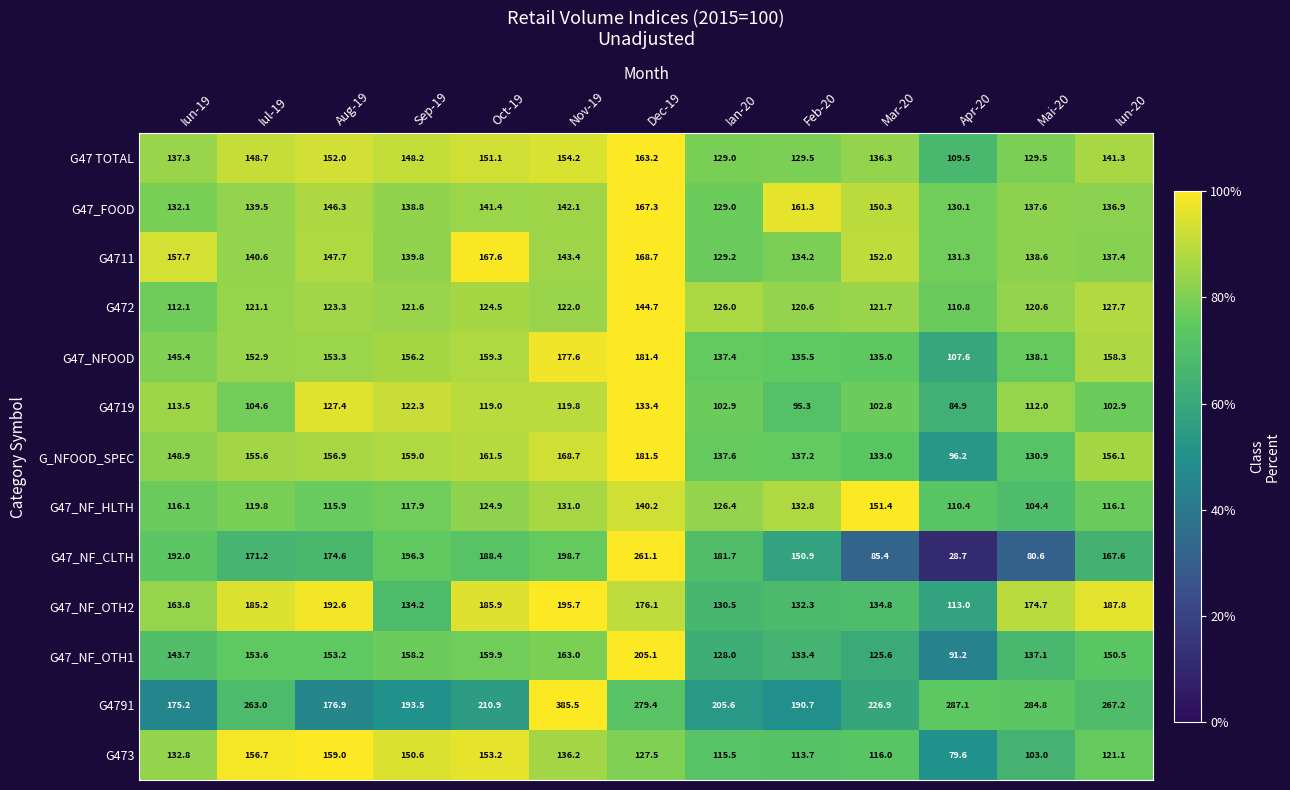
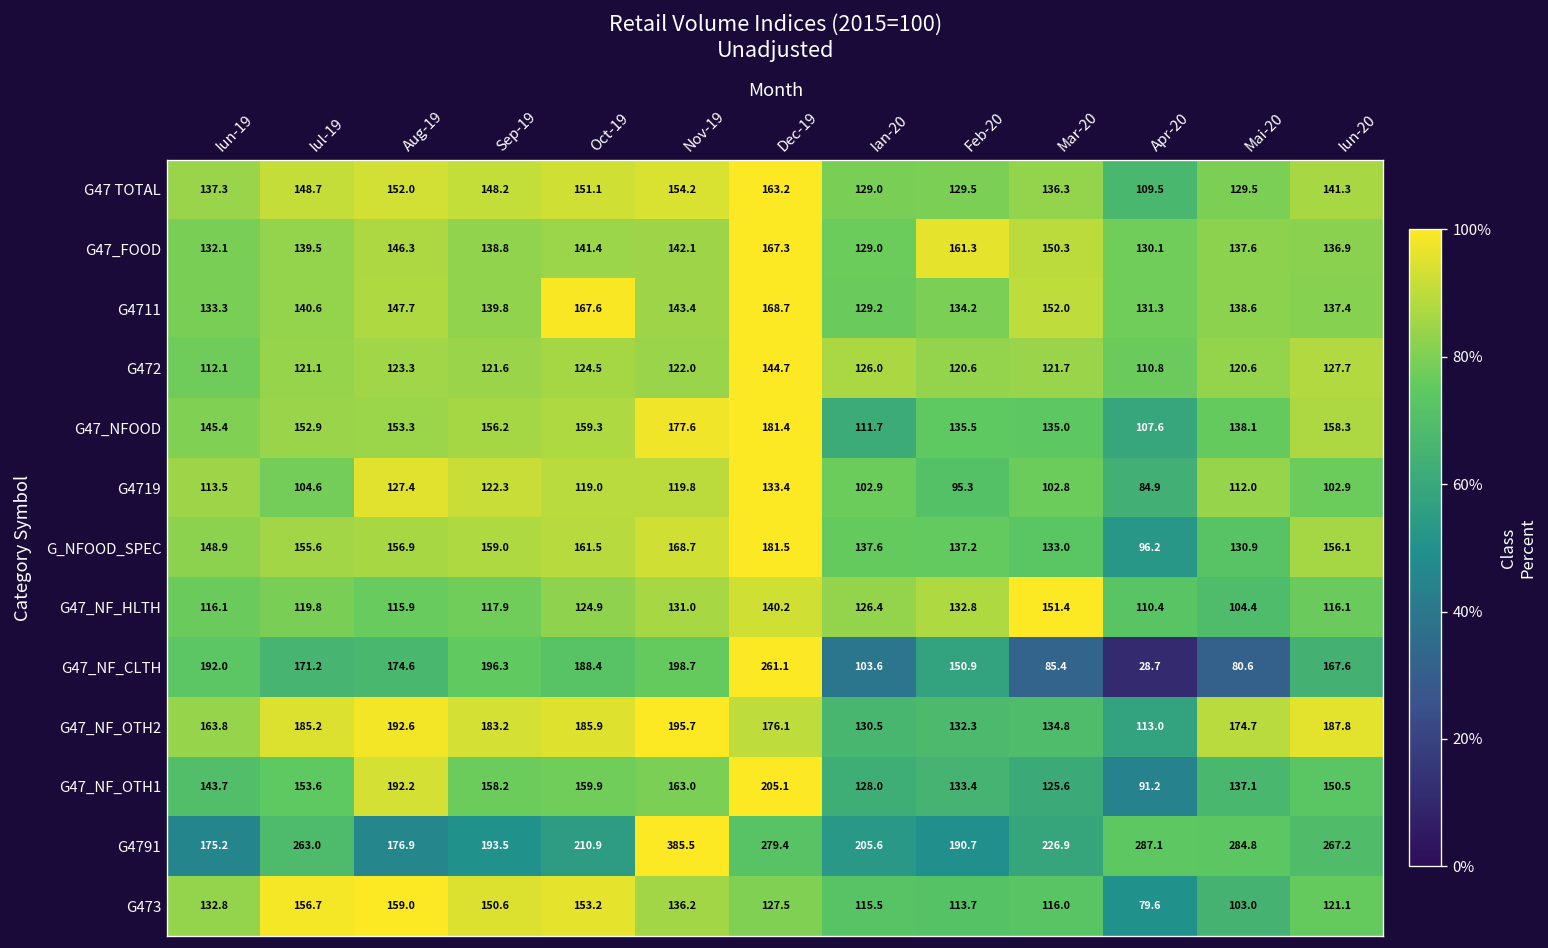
  {
    "G47 TOTAL": {
      "Iun-19": 137.3,
      "Iul-19": 148.7,
      "Aug-19": 152.0,
      "Sep-19": 148.2,
      "Oct-19": 151.1,
      "Nov-19": 154.2,
      "Dec-19": 163.2,
      "Ian-20": 129.0,
      "Feb-20": 129.5,
      "Mar-20": 136.3,
      "Apr-20": 109.5,
      "Mai-20": 129.5,
      "Iun-20": 141.3
    },
    "G47_FOOD": {
      "Iun-19": 132.1,
      "Iul-19": 139.5,
      "Aug-19": 146.3,
      "Sep-19": 138.8,
      "Oct-19": 141.4,
      "Nov-19": 142.1,
      "Dec-19": 167.3,
      "Ian-20": 129.0,
      "Feb-20": 161.3,
      "Mar-20": 150.3,
      "Apr-20": 130.1,
      "Mai-20": 137.6,
      "Iun-20": 136.9
    },
    "G4711": {
-     "Iun-19": 157.7,
+     "Iun-19": 133.3,
      "Iul-19": 140.6,
      "Aug-19": 147.7,
      "Sep-19": 139.8,
      "Oct-19": 167.6,
      "Nov-19": 143.4,
      "Dec-19": 168.7,
      "Ian-20": 129.2,
      "Feb-20": 134.2,
      "Mar-20": 152.0,
      "Apr-20": 131.3,
      "Mai-20": 138.6,
      "Iun-20": 137.4
    },
    "G472": {
      "Iun-19": 112.1,
      "Iul-19": 121.1,
      "Aug-19": 123.3,
      "Sep-19": 121.6,
      "Oct-19": 124.5,
      "Nov-19": 122.0,
      "Dec-19": 144.7,
      "Ian-20": 126.0,
      "Feb-20": 120.6,
      "Mar-20": 121.7,
      "Apr-20": 110.8,
      "Mai-20": 120.6,
      "Iun-20": 127.7
    },
    "G47_NFOOD": {
      "Iun-19": 145.4,
      "Iul-19": 152.9,
      "Aug-19": 153.3,
      "Sep-19": 156.2,
      "Oct-19": 159.3,
      "Nov-19": 177.6,
      "Dec-19": 181.4,
-     "Ian-20": 137.4,
+     "Ian-20": 111.7,
      "Feb-20": 135.5,
      "Mar-20": 135.0,
      "Apr-20": 107.6,
      "Mai-20": 138.1,
      "Iun-20": 158.3
    },
    "G4719": {
      "Iun-19": 113.5,
      "Iul-19": 104.6,
      "Aug-19": 127.4,
      "Sep-19": 122.3,
      "Oct-19": 119.0,
      "Nov-19": 119.8,
      "Dec-19": 133.4,
      "Ian-20": 102.9,
      "Feb-20": 95.3,
      "Mar-20": 102.8,
      "Apr-20": 84.9,
      "Mai-20": 112.0,
      "Iun-20": 102.9
    },
    "G_NFOOD_SPEC": {
      "Iun-19": 148.9,
      "Iul-19": 155.6,
      "Aug-19": 156.9,
      "Sep-19": 159.0,
      "Oct-19": 161.5,
      "Nov-19": 168.7,
      "Dec-19": 181.5,
      "Ian-20": 137.6,
      "Feb-20": 137.2,
      "Mar-20": 133.0,
      "Apr-20": 96.2,
      "Mai-20": 130.9,
      "Iun-20": 156.1
    },
    "G47_NF_HLTH": {
      "Iun-19": 116.1,
      "Iul-19": 119.8,
      "Aug-19": 115.9,
      "Sep-19": 117.9,
      "Oct-19": 124.9,
      "Nov-19": 131.0,
      "Dec-19": 140.2,
      "Ian-20": 126.4,
      "Feb-20": 132.8,
      "Mar-20": 151.4,
      "Apr-20": 110.4,
      "Mai-20": 104.4,
      "Iun-20": 116.1
    },
    "G47_NF_CLTH": {
      "Iun-19": 192.0,
      "Iul-19": 171.2,
      "Aug-19": 174.6,
      "Sep-19": 196.3,
      "Oct-19": 188.4,
      "Nov-19": 198.7,
      "Dec-19": 261.1,
-     "Ian-20": 181.7,
+     "Ian-20": 103.6,
      "Feb-20": 150.9,
      "Mar-20": 85.4,
      "Apr-20": 28.7,
      "Mai-20": 80.6,
      "Iun-20": 167.6
    },
    "G47_NF_OTH2": {
      "Iun-19": 163.8,
      "Iul-19": 185.2,
      "Aug-19": 192.6,
-     "Sep-19": 134.2,
+     "Sep-19": 183.2,
      "Oct-19": 185.9,
      "Nov-19": 195.7,
      "Dec-19": 176.1,
      "Ian-20": 130.5,
      "Feb-20": 132.3,
      "Mar-20": 134.8,
      "Apr-20": 113.0,
      "Mai-20": 174.7,
      "Iun-20": 187.8
    },
    "G47_NF_OTH1": {
      "Iun-19": 143.7,
      "Iul-19": 153.6,
-     "Aug-19": 153.2,
+     "Aug-19": 192.2,
      "Sep-19": 158.2,
      "Oct-19": 159.9,
      "Nov-19": 163.0,
      "Dec-19": 205.1,
      "Ian-20": 128.0,
      "Feb-20": 133.4,
      "Mar-20": 125.6,
      "Apr-20": 91.2,
      "Mai-20": 137.1,
      "Iun-20": 150.5
    },
    "G4791": {
      "Iun-19": 175.2,
      "Iul-19": 263.0,
      "Aug-19": 176.9,
      "Sep-19": 193.5,
      "Oct-19": 210.9,
      "Nov-19": 385.5,
      "Dec-19": 279.4,
      "Ian-20": 205.6,
      "Feb-20": 190.7,
      "Mar-20": 226.9,
      "Apr-20": 287.1,
      "Mai-20": 284.8,
      "Iun-20": 267.2
    },
    "G473": {
      "Iun-19": 132.8,
      "Iul-19": 156.7,
      "Aug-19": 159.0,
      "Sep-19": 150.6,
      "Oct-19": 153.2,
      "Nov-19": 136.2,
      "Dec-19": 127.5,
      "Ian-20": 115.5,
      "Feb-20": 113.7,
      "Mar-20": 116.0,
      "Apr-20": 79.6,
      "Mai-20": 103.0,
      "Iun-20": 121.1
    }
  }
